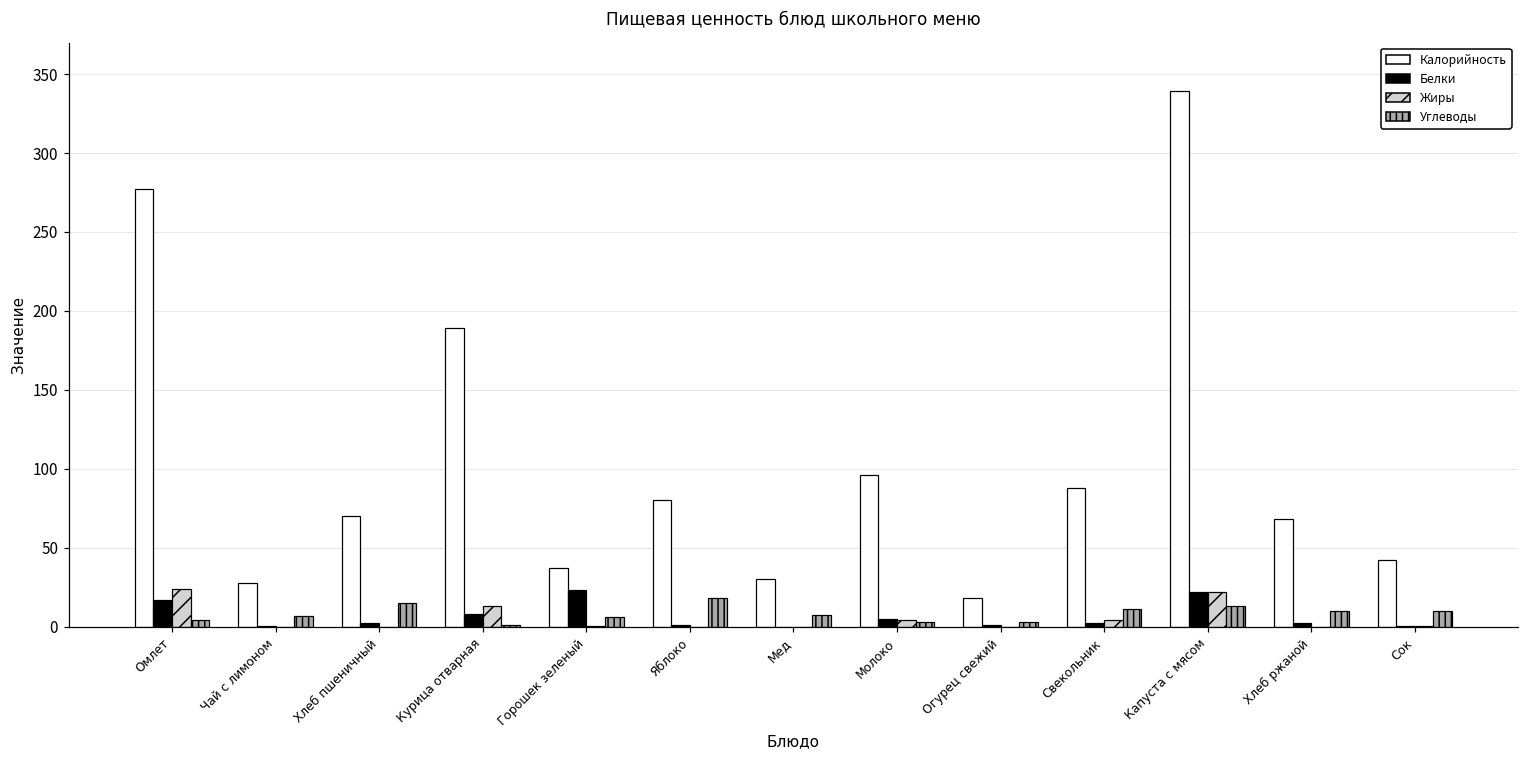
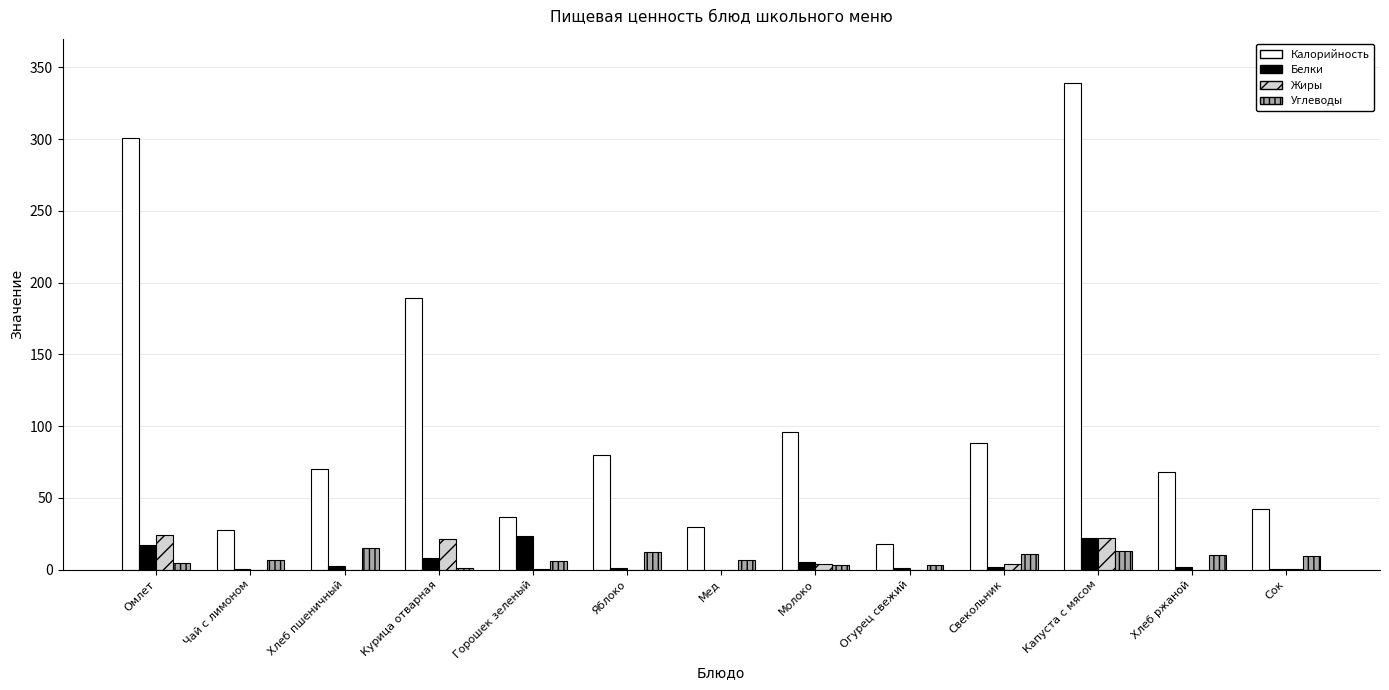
  {
    "Калорийность": {
-     "Омлет": 277,
+     "Омлет": 301,
      "Чай с лимоном": 28,
      "Хлеб пшеничный": 70,
      "Курица отварная": 189,
      "Горошек зеленый": 37,
      "Яблоко": 80,
      "Мед": 30,
      "Молоко": 96,
      "Огурец свежий": 18,
      "Свекольник": 88,
      "Капуста с мясом": 339,
      "Хлеб ржаной": 68,
      "Сок": 42
    },
    "Белки": {
      "Омлет": 17,
      "Хлеб пшеничный": 2,
      "Курица отварная": 8,
      "Горошек зеленый": 23,
      "Мед": 0,
      "Молоко": 5,
      "Свекольник": 2,
      "Капуста с мясом": 22,
      "Хлеб ржаной": 2
    },
    "Жиры": {
      "Омлет": 24,
      "Чай с лимоном": 0,
      "Хлеб пшеничный": 0,
-     "Курица отварная": 13,
+     "Курица отварная": 21,
      "Яблоко": 0,
      "Мед": 0,
      "Молоко": 4,
      "Огурец свежий": 0,
      "Свекольник": 4,
      "Капуста с мясом": 22,
      "Хлеб ржаной": 0
    },
    "Углеводы": {
      "Омлет": 4,
      "Чай с лимоном": 7,
      "Хлеб пшеничный": 15,
      "Горошек зеленый": 6,
-     "Яблоко": 18,
+     "Яблоко": 12,
      "Мед": 7,
      "Молоко": 3,
      "Огурец свежий": 3,
      "Свекольник": 11,
      "Капуста с мясом": 13,
      "Хлеб ржаной": 10,
      "Сок": 10
    }
  }
